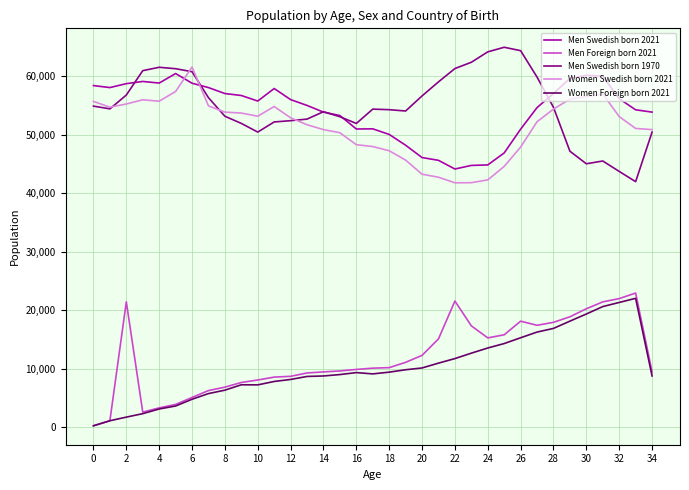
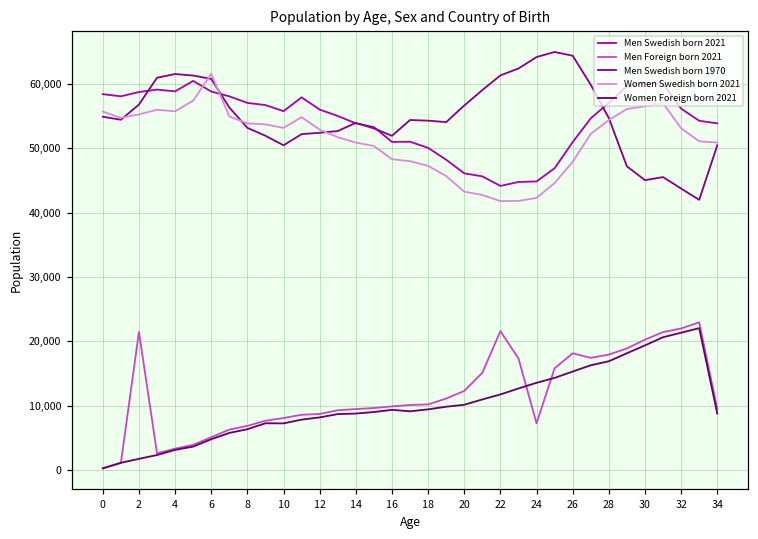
  {
    "Men Foreign born 2021": {
      "2": "21,000",
      "8": "7,000",
      "10": "8,000",
      "12": "9,000",
      "14": "9,000",
      "16": "10,000",
      "18": "10,000",
      "20": "12,000",
      "22": "22,000",
-     "24": "15,000",
+     "24": "7,000",
      "26": "18,000",
      "28": "18,000",
      "30": "20,000",
      "32": "22,000",
      "34": "9,000"
    },
    "Women Swedish born 2021": {
      "0": "56,000",
      "2": "55,000",
      "4": "56,000",
      "6": "62,000",
      "8": "54,000",
      "10": "53,000",
      "12": "53,000",
      "14": "51,000",
      "16": "48,000",
      "18": "47,000",
      "20": "43,000",
      "22": "42,000",
      "24": "42,000",
      "26": "48,000",
      "32": "53,000"
    }
  }
